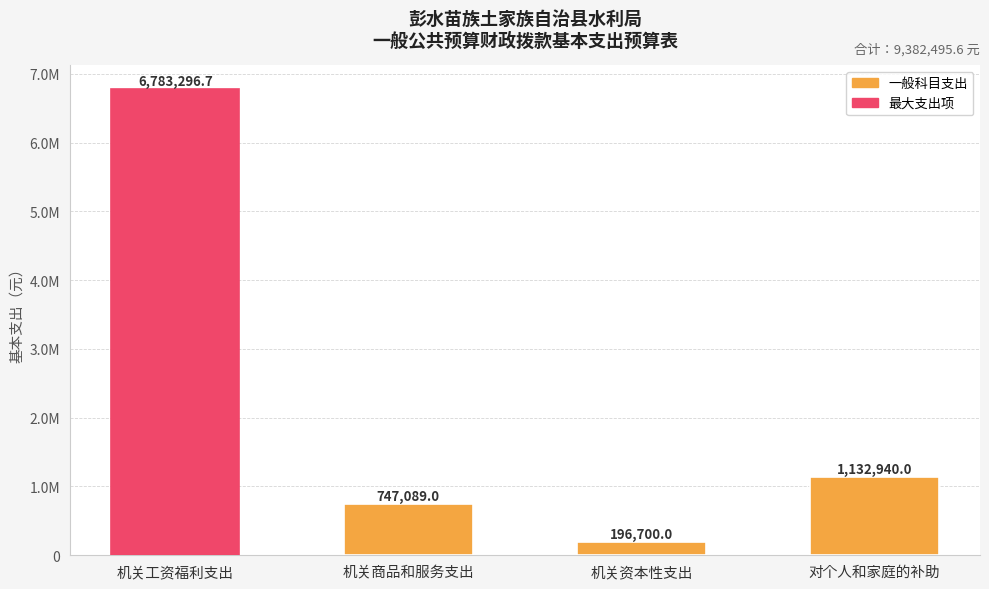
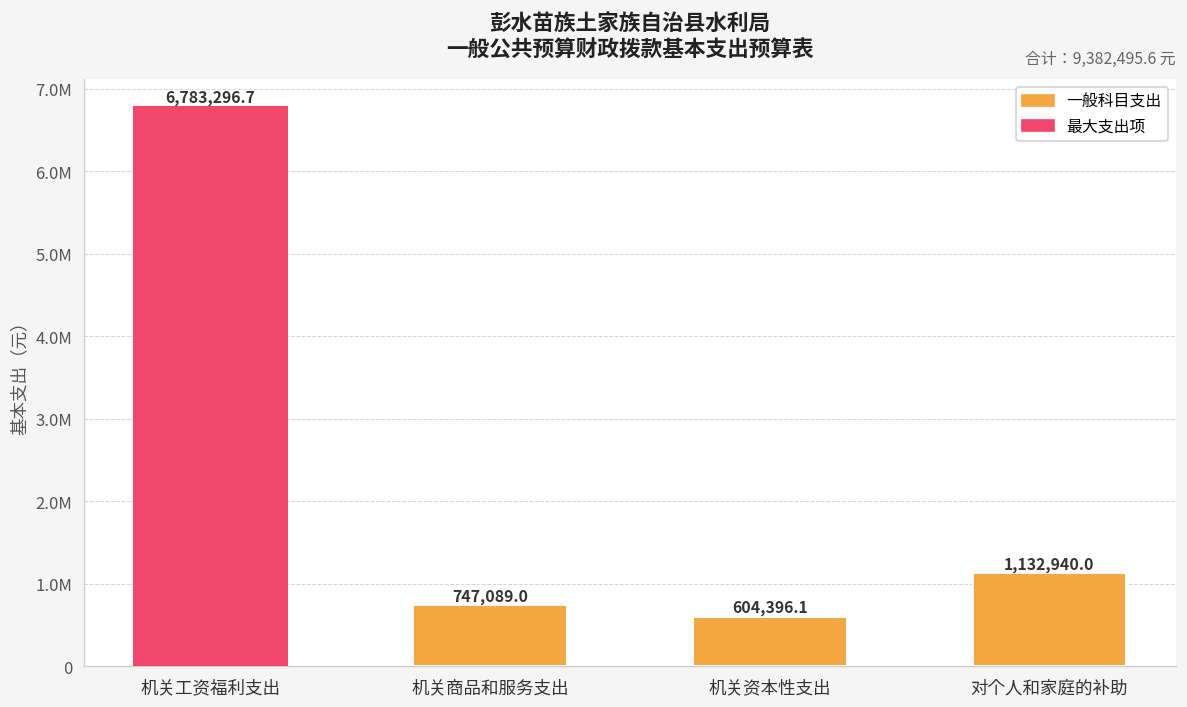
  {
    "机关工资福利支出": "6,783,296.7",
    "机关商品和服务支出": "747,089.0",
-   "机关资本性支出": "196,700.0",
+   "机关资本性支出": "604,396.1",
    "对个人和家庭的补助": "1,132,940.0"
  }
